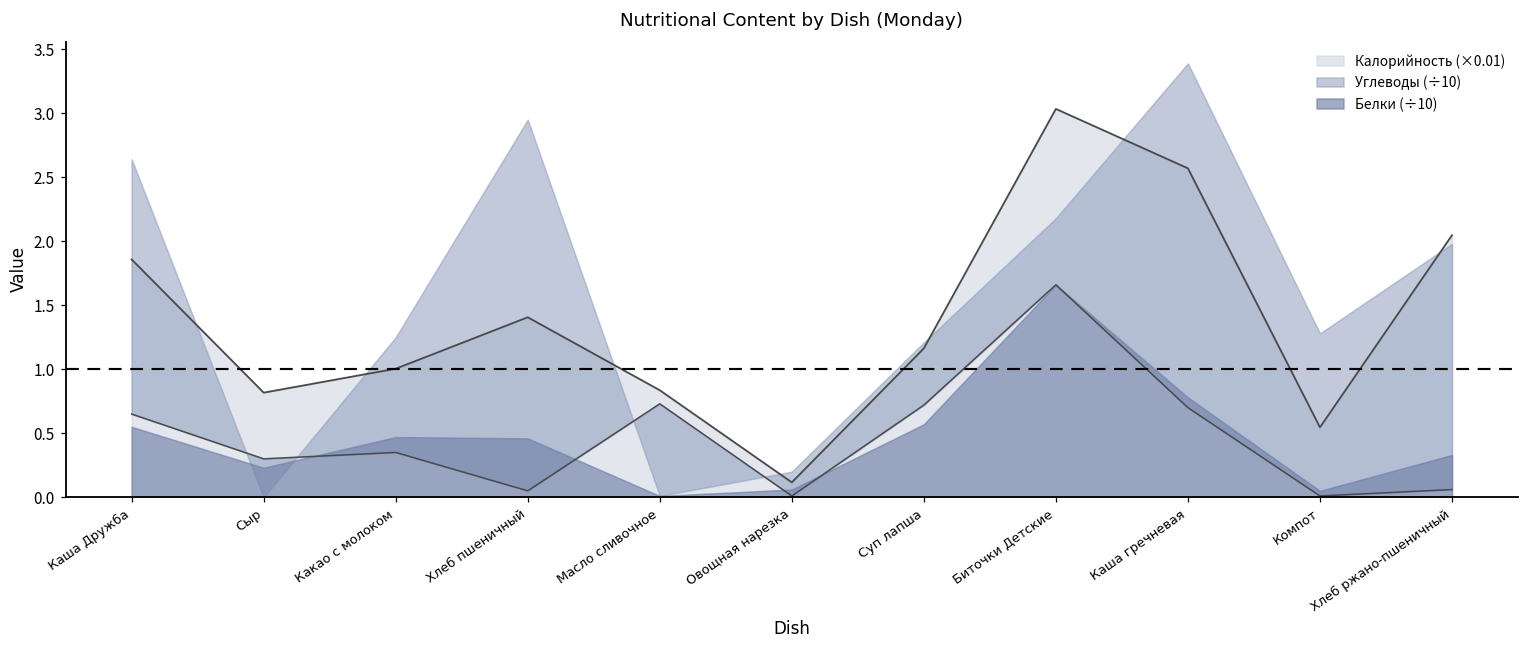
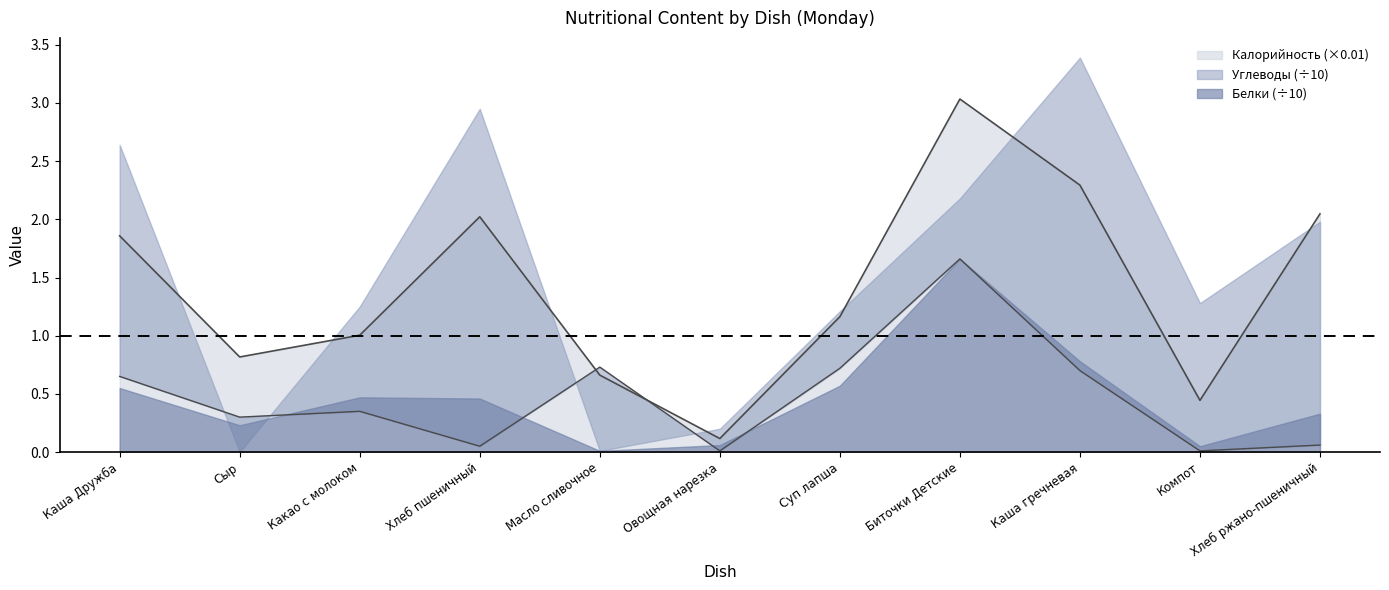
  {
    "Калорийность (×0.01)": {
      "Каша Дружба": 1.86,
      "Сыр": 0.82,
      "Какао с молоком": 1.00,
-     "Хлеб пшеничный": 1.41,
-     "Масло сливочное": 0.84,
+     "Хлеб пшеничный": 2.02,
+     "Масло сливочное": 0.66,
      "Овощная нарезка": 0.12,
      "Суп лапша": 1.16,
      "Биточки Детские": 3.03,
-     "Каша гречневая": 2.57,
-     "Компот": 0.55,
+     "Каша гречневая": 2.29,
+     "Компот": 0.44,
      "Хлеб ржано-пшеничный": 2.05
    }
  }
